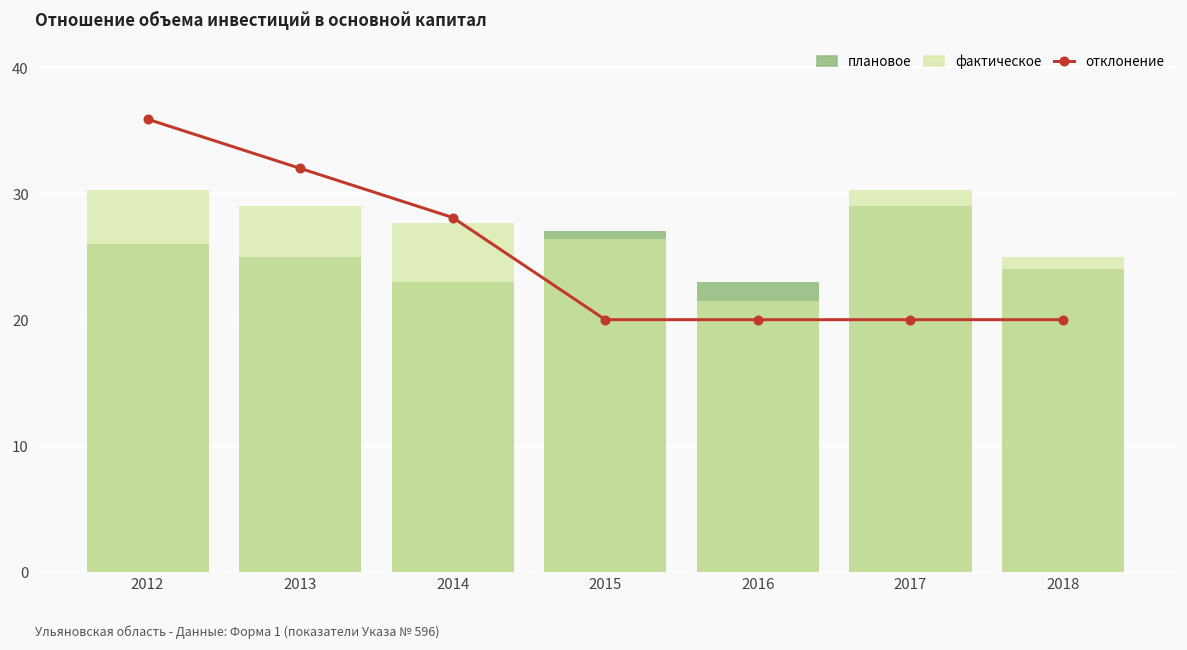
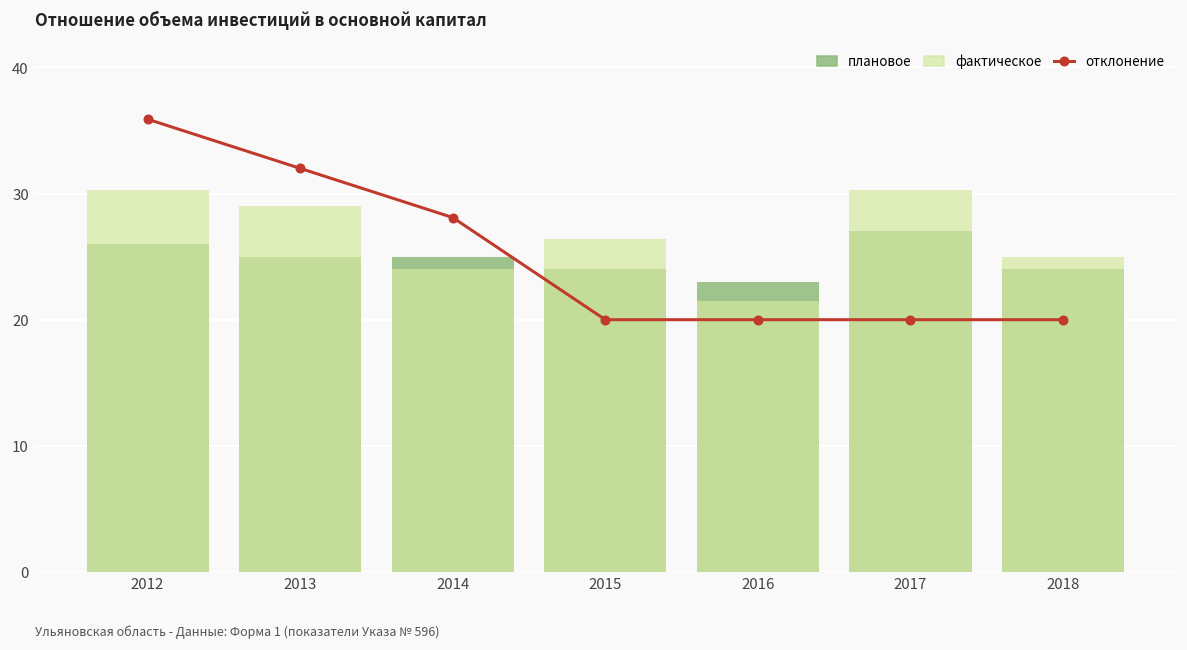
  {
    "отклонение": {
      "2012": 35.9,
      "2013": 32.0,
      "2014": 28.1,
      "2015": 20.0,
      "2016": 20.0,
      "2017": 20.0,
      "2018": 20.0
    },
    "плановое": {
-     "2014": 23,
-     "2015": 27,
+     "2014": 25,
+     "2015": 24,
      "2016": 23,
-     "2017": 29
+     "2017": 27
    },
    "фактическое": {
      "2012": 30.3,
      "2013": 29.0,
-     "2014": 27.7,
+     "2014": 24.0,
      "2017": 30.3,
      "2018": 25.0
    }
  }
